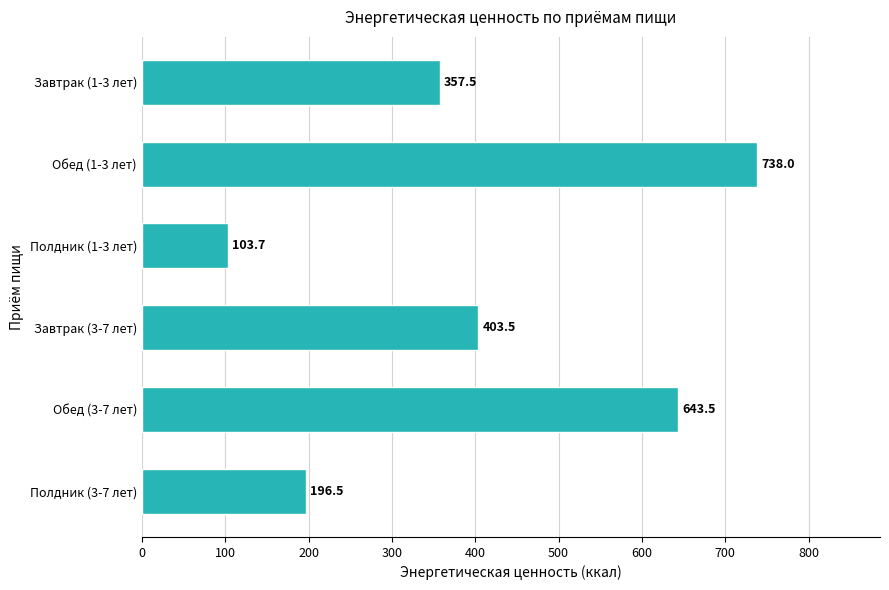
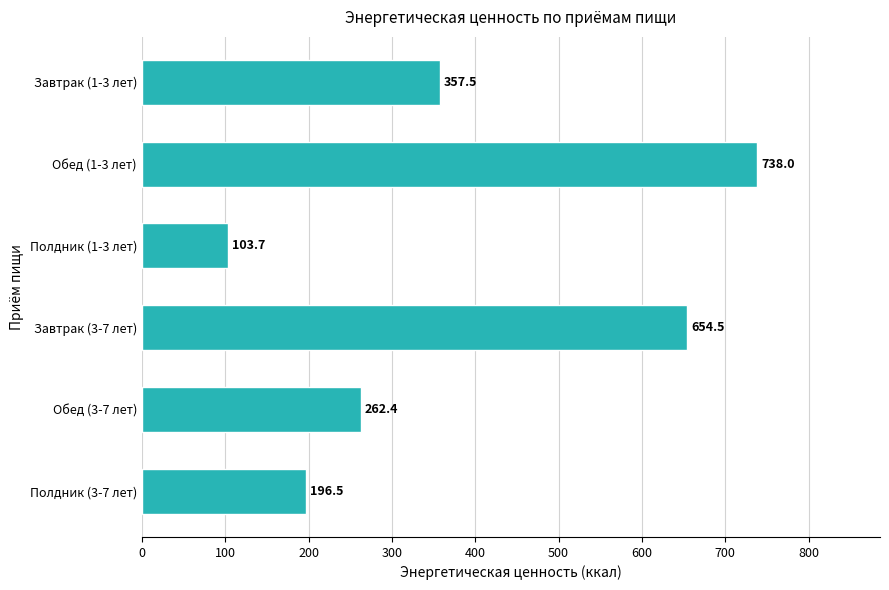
  {
    "Завтрак (1-3 лет)": 357.5,
    "Обед (1-3 лет)": 738.0,
    "Полдник (1-3 лет)": 103.7,
-   "Завтрак (3-7 лет)": 403.5,
-   "Обед (3-7 лет)": 643.5,
+   "Завтрак (3-7 лет)": 654.5,
+   "Обед (3-7 лет)": 262.4,
    "Полдник (3-7 лет)": 196.5
  }
